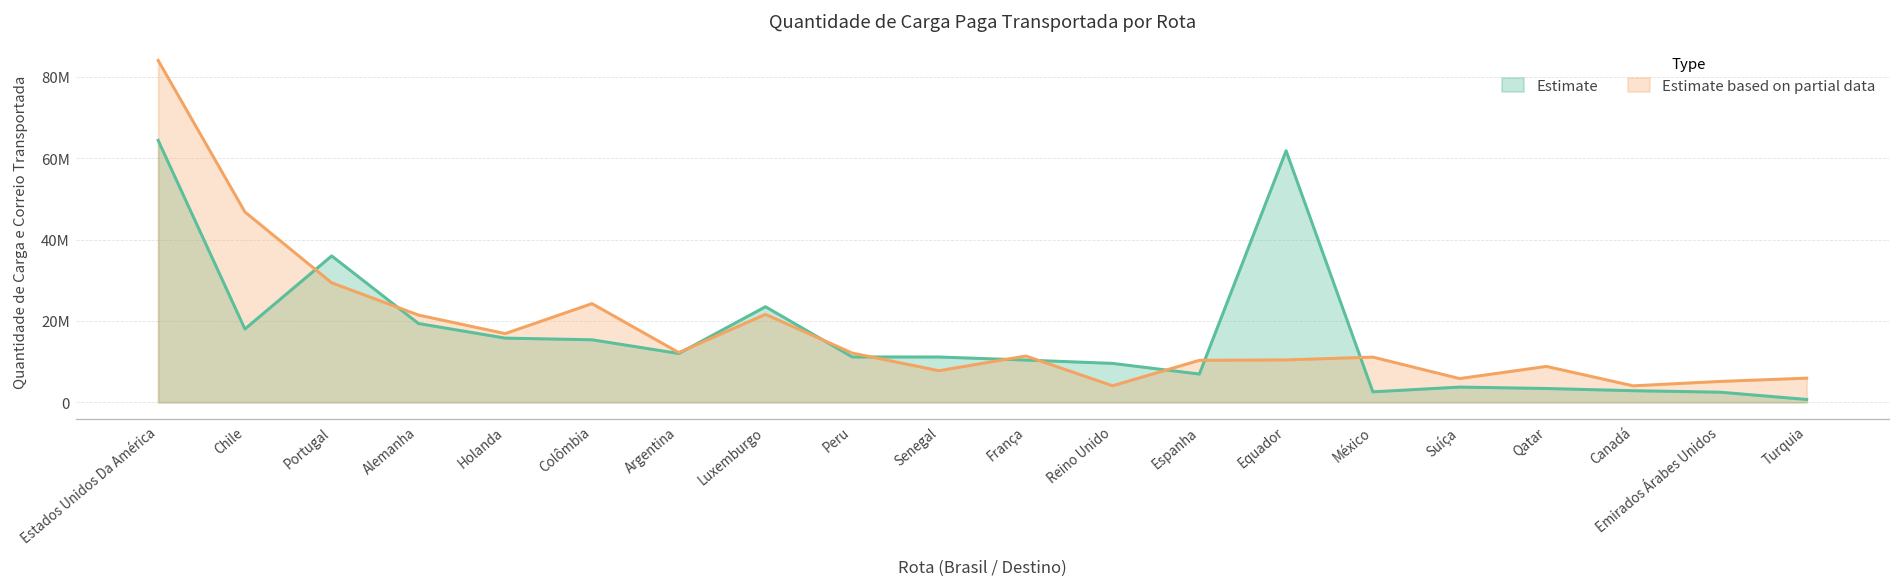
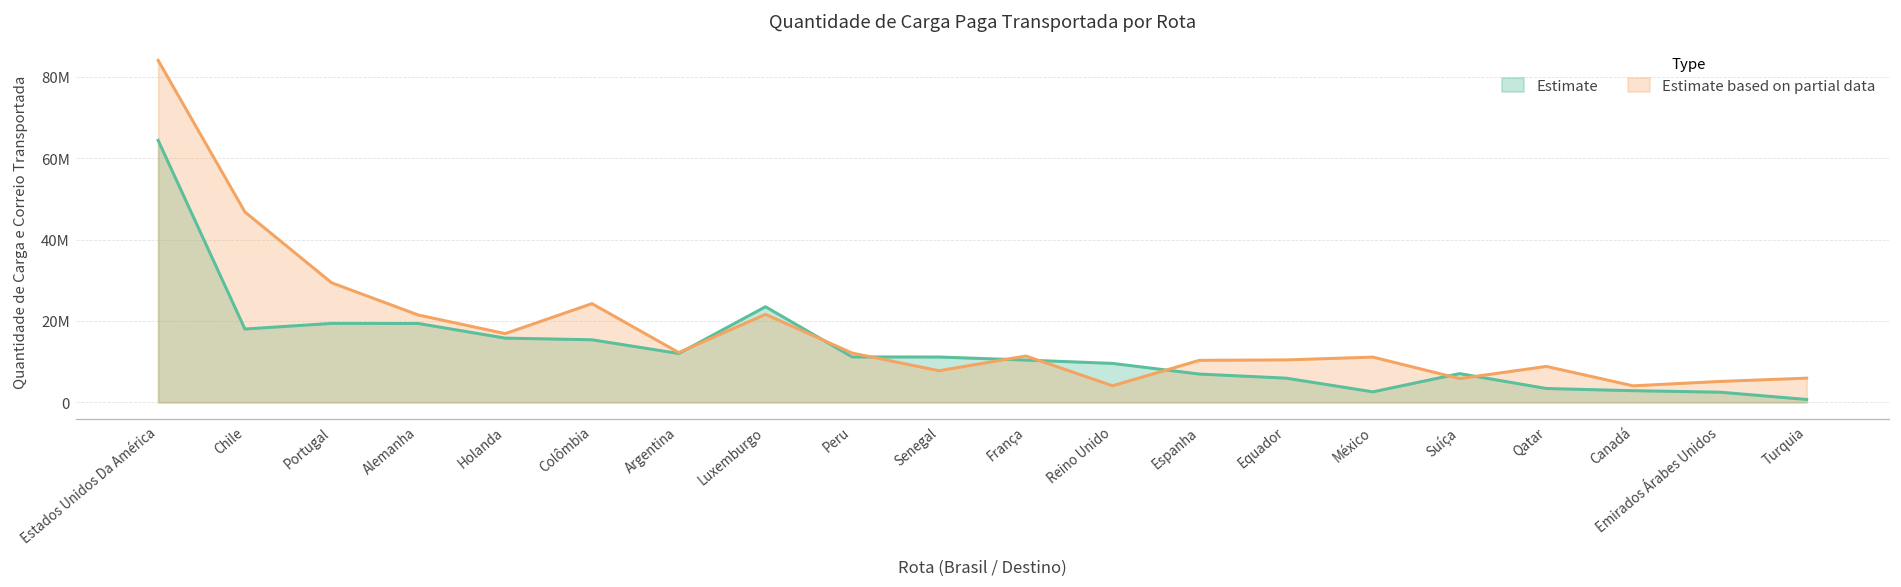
  {
    "Estimate": {
      "Estados Unidos Da América": 64000000,
      "Chile": 18000000,
-     "Portugal": 36000000,
+     "Portugal": 19000000,
      "Alemanha": 19000000,
      "Holanda": 16000000,
      "Colômbia": 15000000,
      "Luxemburgo": 24000000,
      "Peru": 11000000,
      "Senegal": 11000000,
      "França": 10000000,
      "Reino Unido": 10000000,
      "Espanha": 7000000,
-     "Equador": 62000000,
+     "Equador": 6000000,
      "México": 3000000,
-     "Suíça": 4000000,
+     "Suíça": 7000000,
      "Qatar": 3000000,
      "Canadá": 3000000,
      "Emirados Árabes Unidos": 2000000,
      "Turquia": 1000000
    },
    "Estimate based on partial data": {
      "Estados Unidos Da América": 84000000,
      "Chile": 47000000,
      "Portugal": 29000000,
      "Alemanha": 21000000,
      "Holanda": 17000000,
      "Colômbia": 24000000,
      "Luxemburgo": 22000000,
      "Peru": 12000000,
      "Senegal": 8000000,
      "França": 11000000,
      "Reino Unido": 4000000,
      "Espanha": 10000000,
      "Equador": 10000000,
      "México": 11000000,
      "Suíça": 6000000,
      "Qatar": 9000000,
      "Canadá": 4000000,
      "Emirados Árabes Unidos": 5000000,
      "Turquia": 6000000
    }
  }
